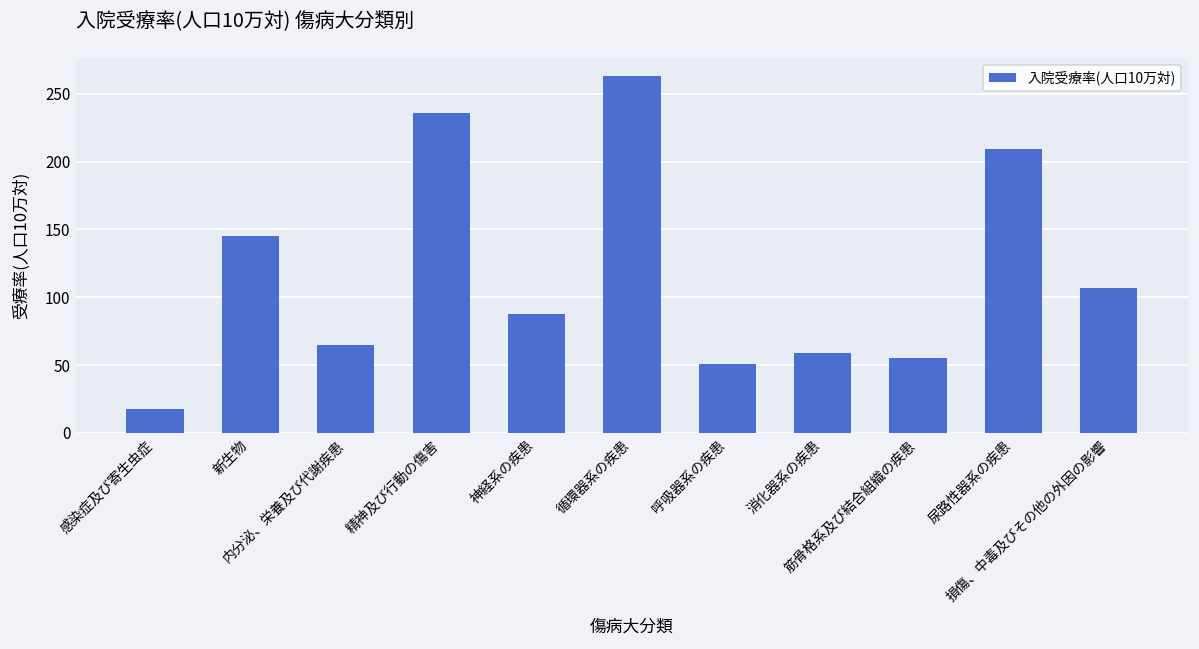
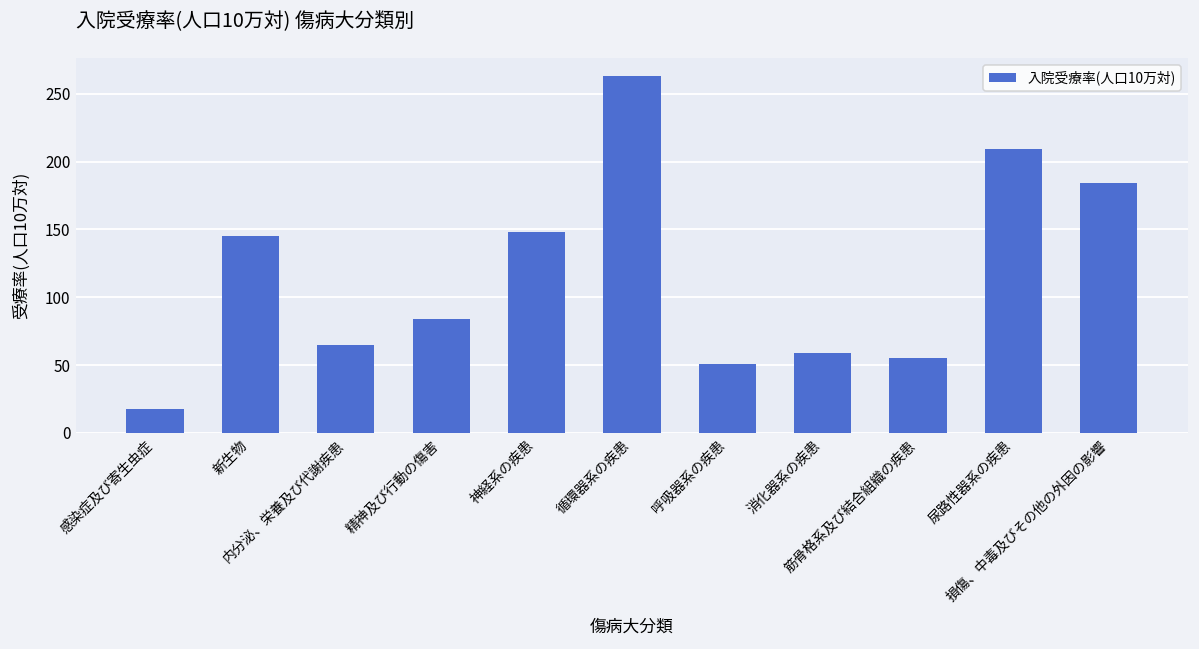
  {
    "感染症及び寄生虫症": 18,
    "新生物": 145,
    "内分泌、栄養及び代謝疾患": 65,
-   "精神及び行動の傷害": 236,
-   "神経系の疾患": 88,
+   "精神及び行動の傷害": 84,
+   "神経系の疾患": 148,
    "循環器系の疾患": 263,
    "呼吸器系の疾患": 51,
    "消化器系の疾患": 59,
    "筋骨格系及び結合組織の疾患": 55,
    "尿路性器系の疾患": 209,
-   "損傷、中毒及びその他の外因の影響": 107
+   "損傷、中毒及びその他の外因の影響": 184
  }
